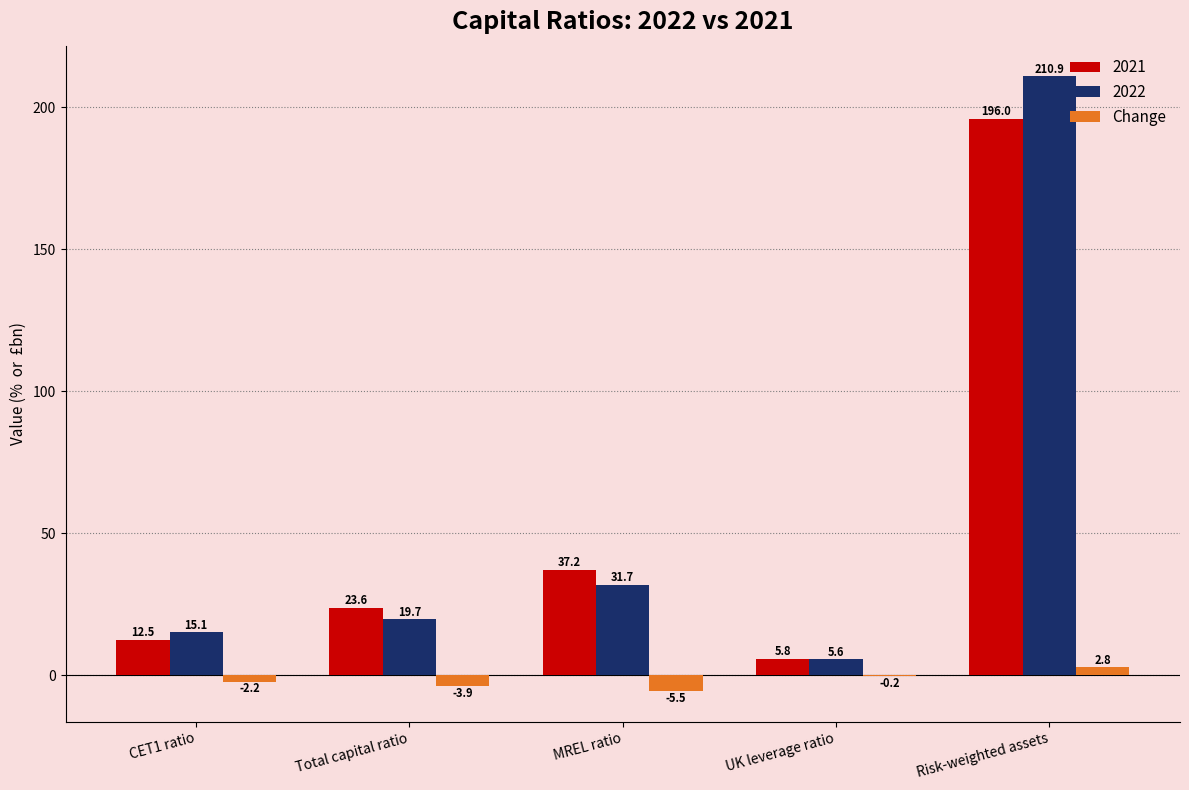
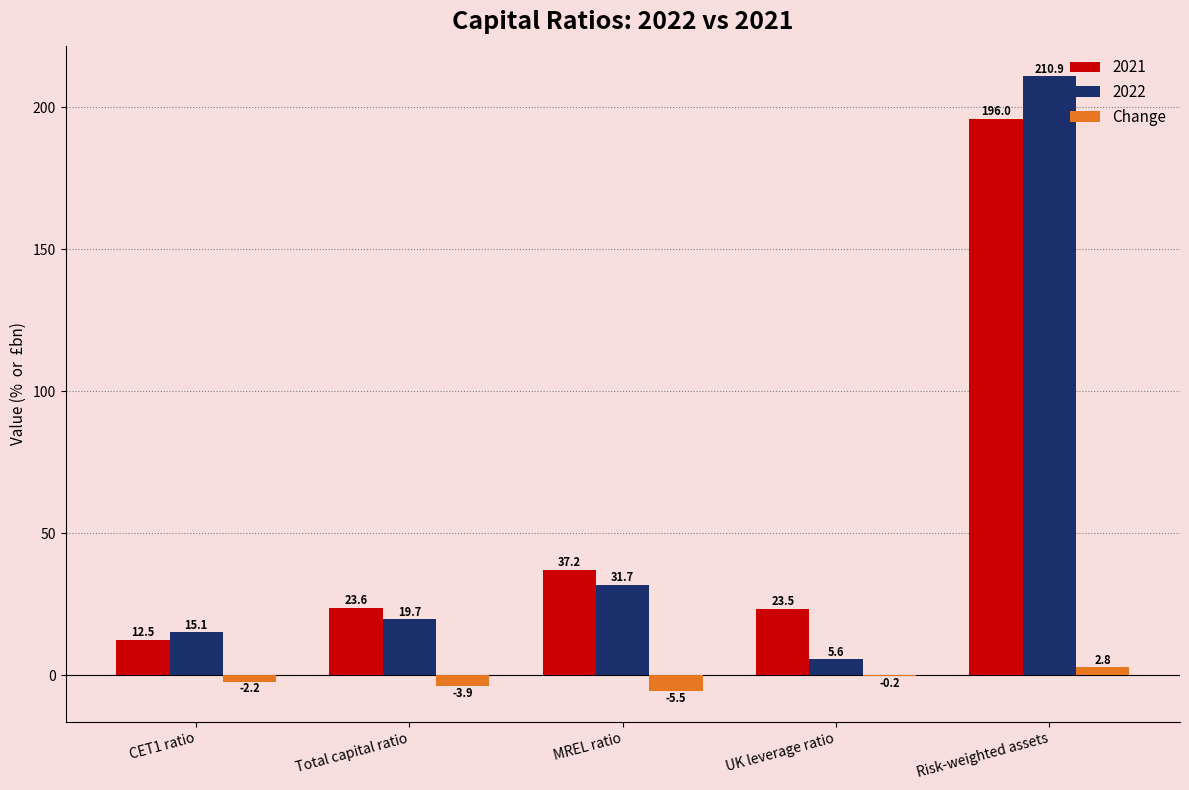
  {
    "2021": {
      "CET1 ratio": 12.5,
      "Total capital ratio": 23.6,
      "MREL ratio": 37.2,
-     "UK leverage ratio": 5.8,
+     "UK leverage ratio": 23.5,
      "Risk-weighted assets": 196.0
    },
    "2022": {
      "CET1 ratio": 15.1,
      "Total capital ratio": 19.7,
      "MREL ratio": 31.7,
      "UK leverage ratio": 5.6,
      "Risk-weighted assets": 210.9
    },
    "Change": {
      "CET1 ratio": -2.2,
      "Total capital ratio": -3.9,
      "MREL ratio": -5.5,
      "UK leverage ratio": -0.2,
      "Risk-weighted assets": 2.8
    }
  }
